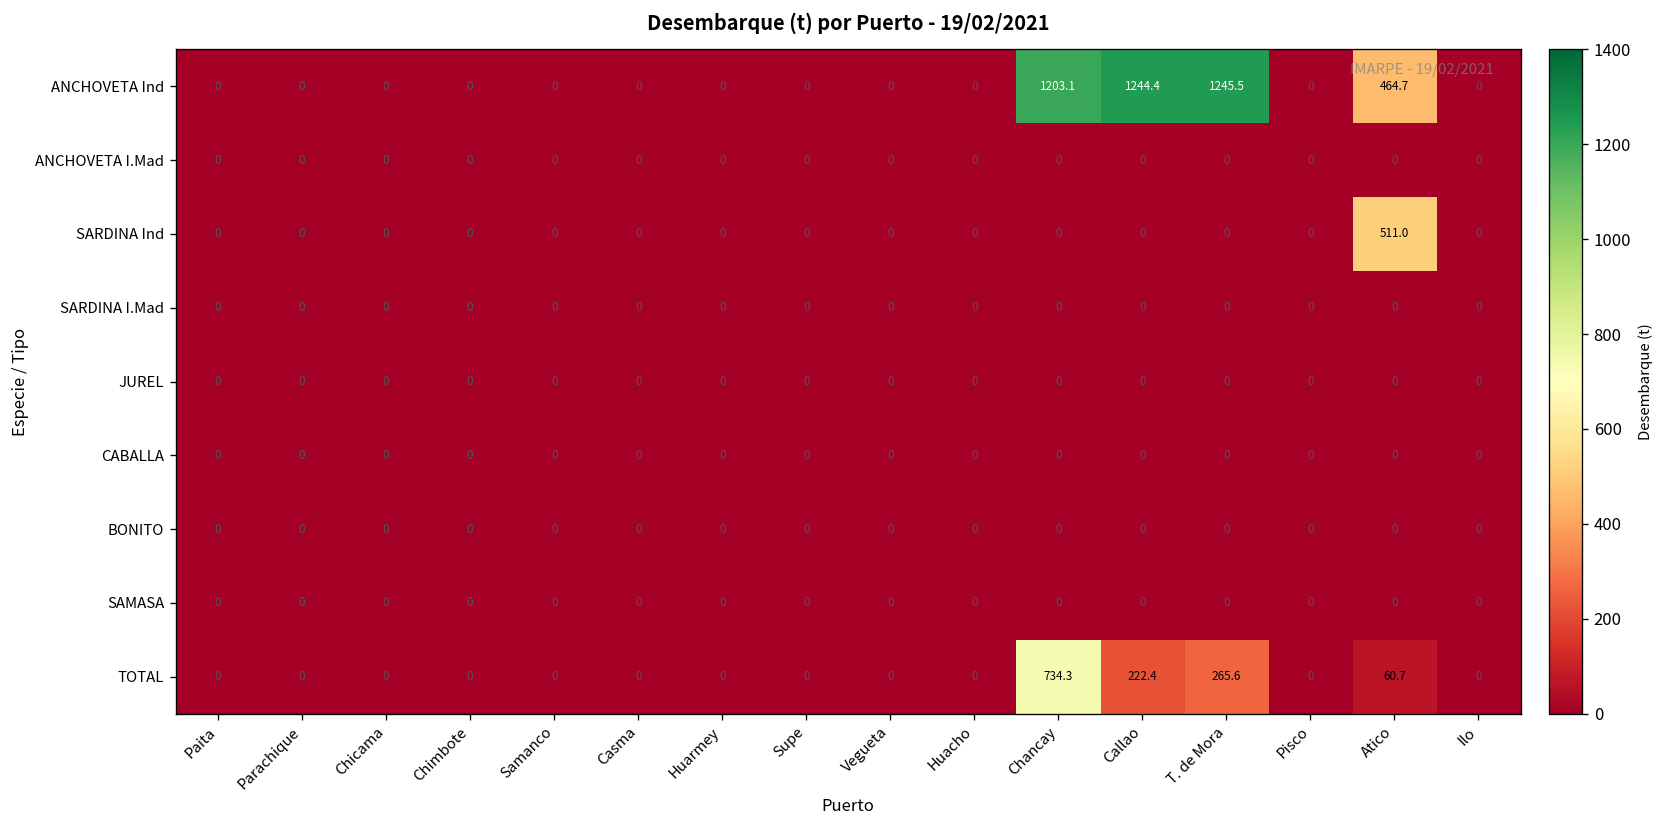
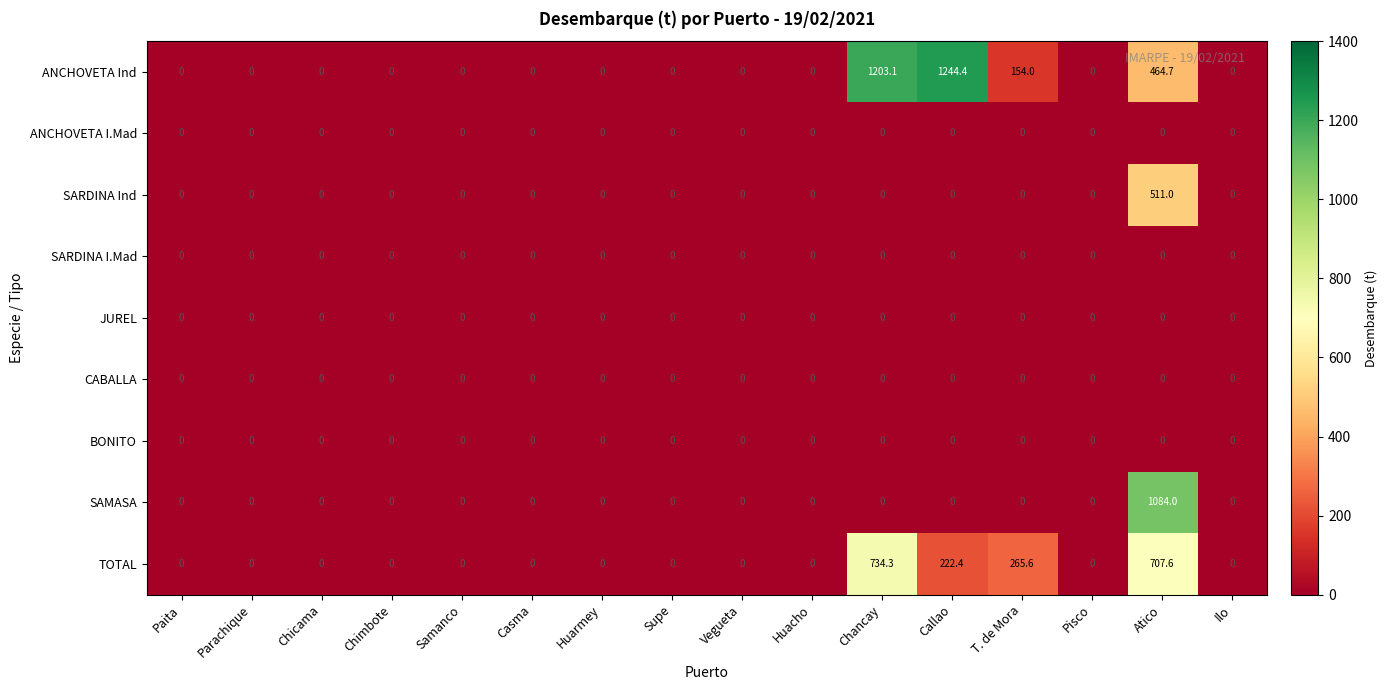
  {
    "ANCHOVETA Ind": {
      "Paita": 0,
      "Parachique": 0,
      "Chicama": 0,
      "Chimbote": 0,
      "Samanco": 0,
      "Casma": 0,
      "Huarmey": 0,
      "Supe": 0,
      "Vegueta": 0,
      "Huacho": 0,
      "Chancay": 1203.1,
      "Callao": 1244.4,
-     "T. de Mora": 1245.5,
+     "T. de Mora": 154.0,
      "Pisco": 0,
      "Ilo": 0
    },
    "ANCHOVETA I.Mad": {
      "Paita": 0,
      "Parachique": 0,
      "Chicama": 0,
      "Chimbote": 0,
      "Samanco": 0,
      "Casma": 0,
      "Huarmey": 0,
      "Supe": 0,
      "Vegueta": 0,
      "Huacho": 0,
      "Chancay": 0,
      "Callao": 0,
      "T. de Mora": 0,
      "Pisco": 0,
      "Atico": 0,
      "Ilo": 0
    },
    "SARDINA Ind": {
      "Paita": 0,
      "Parachique": 0,
      "Chicama": 0,
      "Chimbote": 0,
      "Samanco": 0,
      "Casma": 0,
      "Huarmey": 0,
      "Supe": 0,
      "Vegueta": 0,
      "Huacho": 0,
      "Chancay": 0,
      "Callao": 0,
      "T. de Mora": 0,
      "Pisco": 0,
      "Atico": 511.0,
      "Ilo": 0
    },
    "SARDINA I.Mad": {
      "Paita": 0,
      "Parachique": 0,
      "Chicama": 0,
      "Chimbote": 0,
      "Samanco": 0,
      "Casma": 0,
      "Huarmey": 0,
      "Supe": 0,
      "Vegueta": 0,
      "Huacho": 0,
      "Chancay": 0,
      "Callao": 0,
      "T. de Mora": 0,
      "Pisco": 0,
      "Atico": 0,
      "Ilo": 0
    },
    "JUREL": {
      "Paita": 0,
      "Parachique": 0,
      "Chicama": 0,
      "Chimbote": 0,
      "Samanco": 0,
      "Casma": 0,
      "Huarmey": 0,
      "Supe": 0,
      "Vegueta": 0,
      "Huacho": 0,
      "Chancay": 0,
      "Callao": 0,
      "T. de Mora": 0,
      "Pisco": 0,
      "Atico": 0,
      "Ilo": 0
    },
    "CABALLA": {
      "Paita": 0,
      "Parachique": 0,
      "Chicama": 0,
      "Chimbote": 0,
      "Samanco": 0,
      "Casma": 0,
      "Huarmey": 0,
      "Supe": 0,
      "Vegueta": 0,
      "Huacho": 0,
      "Chancay": 0,
      "Callao": 0,
      "T. de Mora": 0,
      "Pisco": 0,
      "Atico": 0,
      "Ilo": 0
    },
    "BONITO": {
      "Paita": 0,
      "Parachique": 0,
      "Chicama": 0,
      "Chimbote": 0,
      "Samanco": 0,
      "Casma": 0,
      "Huarmey": 0,
      "Supe": 0,
      "Vegueta": 0,
      "Huacho": 0,
      "Chancay": 0,
      "Callao": 0,
      "T. de Mora": 0,
      "Pisco": 0,
      "Atico": 0,
      "Ilo": 0
    },
    "SAMASA": {
      "Paita": 0,
      "Parachique": 0,
      "Chicama": 0,
      "Chimbote": 0,
      "Samanco": 0,
      "Casma": 0,
      "Huarmey": 0,
      "Supe": 0,
      "Vegueta": 0,
      "Huacho": 0,
      "Chancay": 0,
      "Callao": 0,
      "T. de Mora": 0,
      "Pisco": 0,
-     "Atico": 0,
+     "Atico": 1084.0,
      "Ilo": 0
    },
    "TOTAL": {
      "Paita": 0,
      "Parachique": 0,
      "Chicama": 0,
      "Chimbote": 0,
      "Samanco": 0,
      "Casma": 0,
      "Huarmey": 0,
      "Supe": 0,
      "Vegueta": 0,
      "Huacho": 0,
      "Chancay": 734.3,
      "Callao": 222.4,
      "T. de Mora": 265.6,
      "Pisco": 0,
-     "Atico": 60.7,
+     "Atico": 707.6,
      "Ilo": 0
    }
  }
